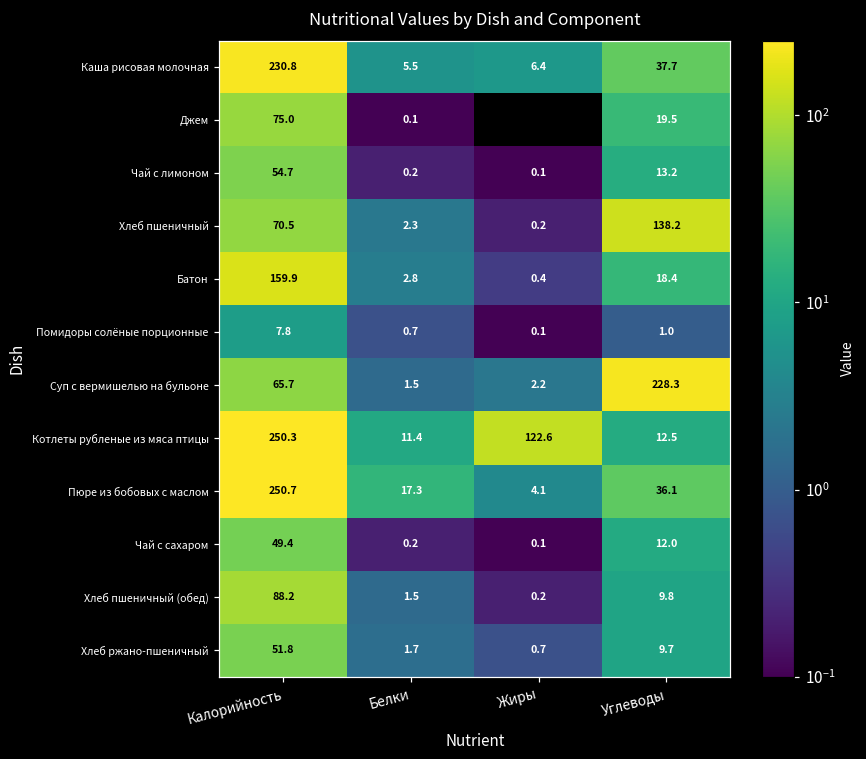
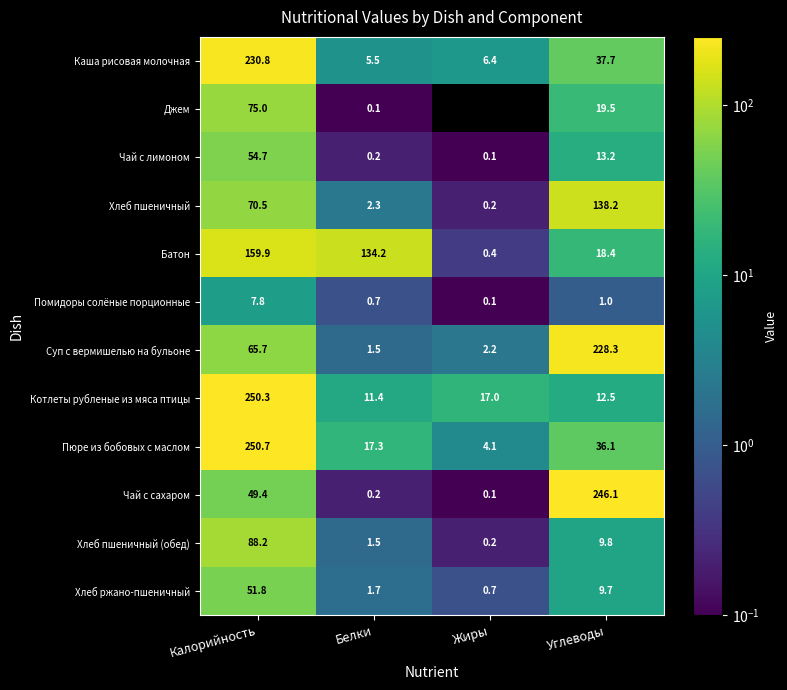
  {
    "Каша рисовая молочная": {
      "Калорийность": 230.8,
      "Белки": 5.5,
      "Жиры": 6.4,
      "Углеводы": 37.7
    },
    "Джем": {
      "Калорийность": 75.0,
      "Белки": 0.1,
      "Углеводы": 19.5
    },
    "Чай с лимоном": {
      "Калорийность": 54.7,
      "Белки": 0.2,
      "Жиры": 0.1,
      "Углеводы": 13.2
    },
    "Хлеб пшеничный": {
      "Калорийность": 70.5,
      "Белки": 2.3,
      "Жиры": 0.2,
      "Углеводы": 138.2
    },
    "Батон": {
      "Калорийность": 159.9,
-     "Белки": 2.8,
+     "Белки": 134.2,
      "Жиры": 0.4,
      "Углеводы": 18.4
    },
    "Помидоры солёные порционные": {
      "Калорийность": 7.8,
      "Белки": 0.7,
      "Жиры": 0.1,
      "Углеводы": 1.0
    },
    "Суп с вермишелью на бульоне": {
      "Калорийность": 65.7,
      "Белки": 1.5,
      "Жиры": 2.2,
      "Углеводы": 228.3
    },
    "Котлеты рубленые из мяса птицы": {
      "Калорийность": 250.3,
      "Белки": 11.4,
-     "Жиры": 122.6,
+     "Жиры": 17.0,
      "Углеводы": 12.5
    },
    "Пюре из бобовых с маслом": {
      "Калорийность": 250.7,
      "Белки": 17.3,
      "Жиры": 4.1,
      "Углеводы": 36.1
    },
    "Чай с сахаром": {
      "Калорийность": 49.4,
      "Белки": 0.2,
      "Жиры": 0.1,
-     "Углеводы": 12.0
+     "Углеводы": 246.1
    },
    "Хлеб пшеничный (обед)": {
      "Калорийность": 88.2,
      "Белки": 1.5,
      "Жиры": 0.2,
      "Углеводы": 9.8
    },
    "Хлеб ржано-пшеничный": {
      "Калорийность": 51.8,
      "Белки": 1.7,
      "Жиры": 0.7,
      "Углеводы": 9.7
    }
  }
